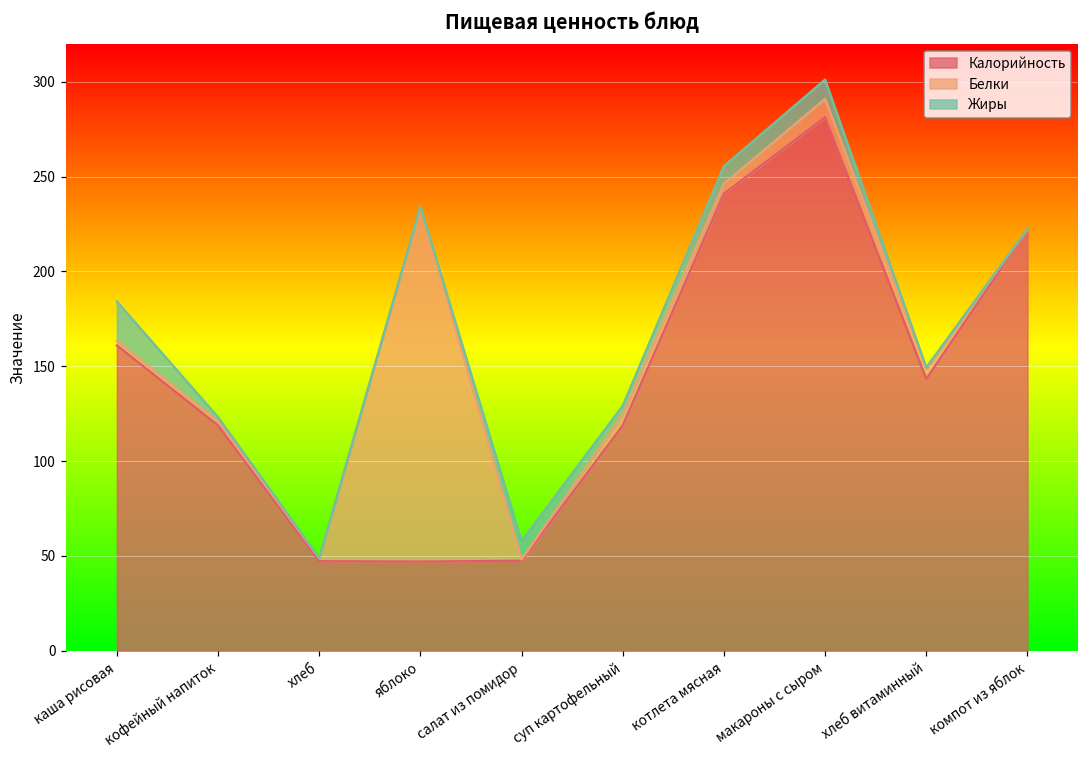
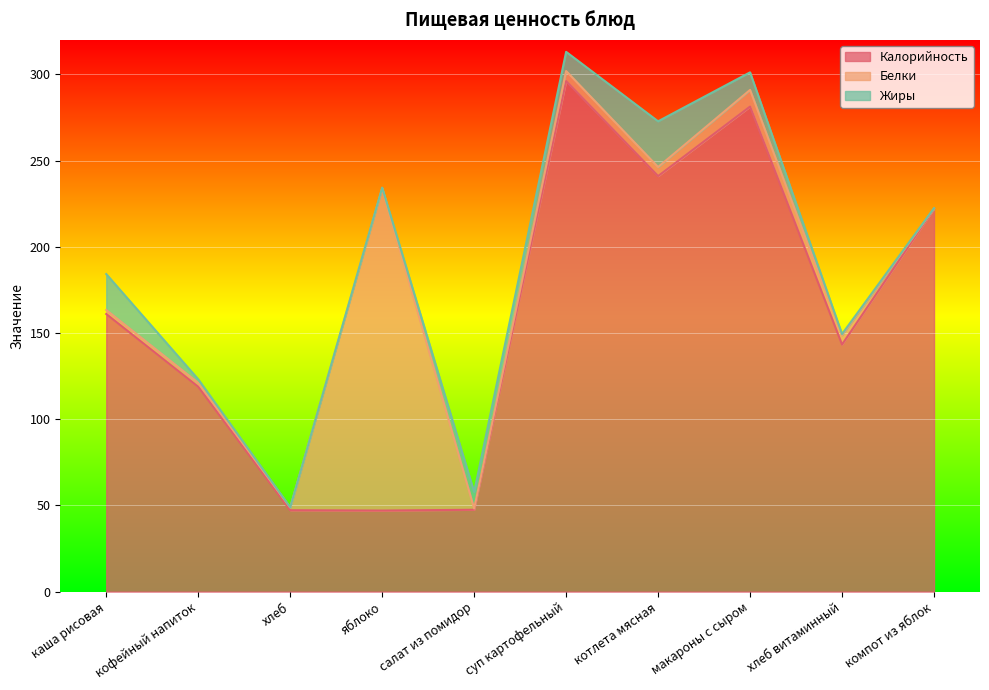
  {
    "Калорийность": {
      "каша рисовая": 161,
      "кофейный напиток": 119,
      "хлеб": 47,
      "яблоко": 47,
-     "суп картофельный": 119,
+     "суп картофельный": 296,
      "котлета мясная": 241,
      "макароны с сыром": 281,
      "хлеб витаминный": 143
    },
    "Белки": {
      "каша рисовая": 2,
      "кофейный напиток": 2,
      "суп картофельный": 6,
      "котлета мясная": 5,
      "макароны с сыром": 10
    },
    "Жиры": {
      "каша рисовая": 21,
      "кофейный напиток": 2,
      "салат из помидор": 10,
-     "суп картофельный": 5,
-     "котлета мясная": 9,
+     "суп картофельный": 11,
+     "котлета мясная": 27,
      "макароны с сыром": 10
    }
  }
